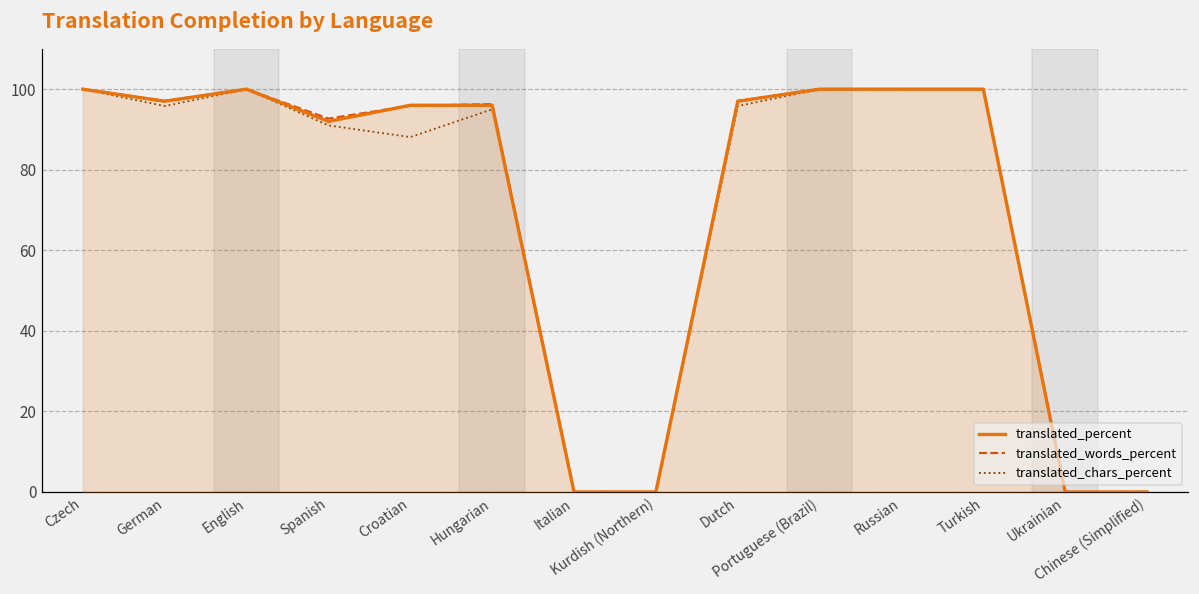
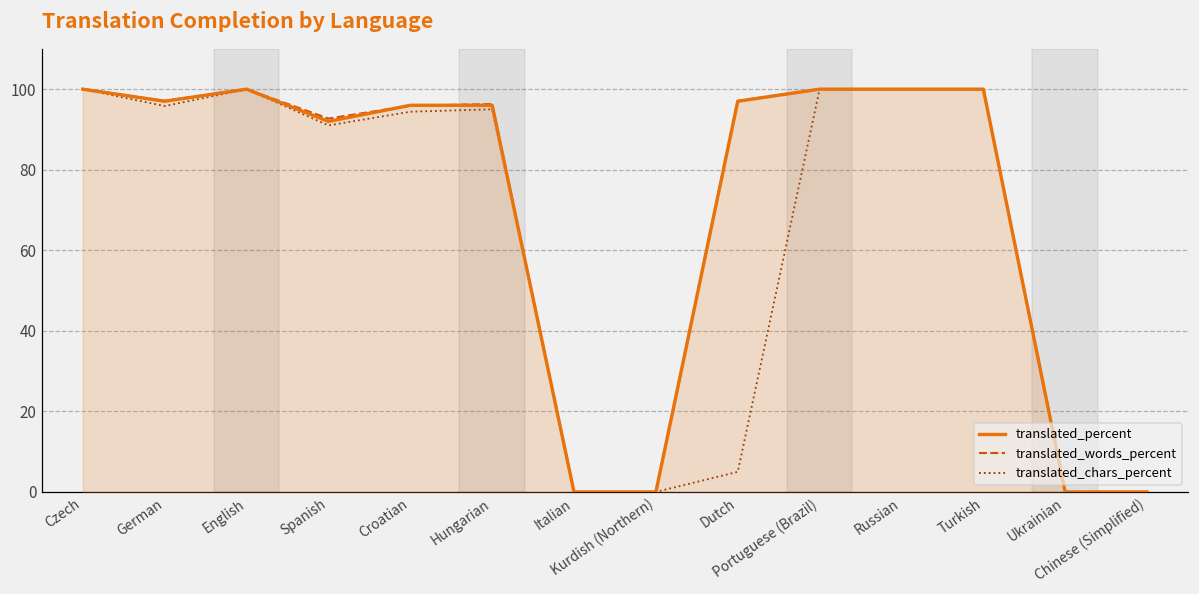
  {
    "translated_chars_percent": {
      "German": 96,
      "Spanish": 91,
-     "Croatian": 88,
+     "Croatian": 94,
      "Hungarian": 95,
-     "Dutch": 96
+     "Dutch": 5
    }
  }
